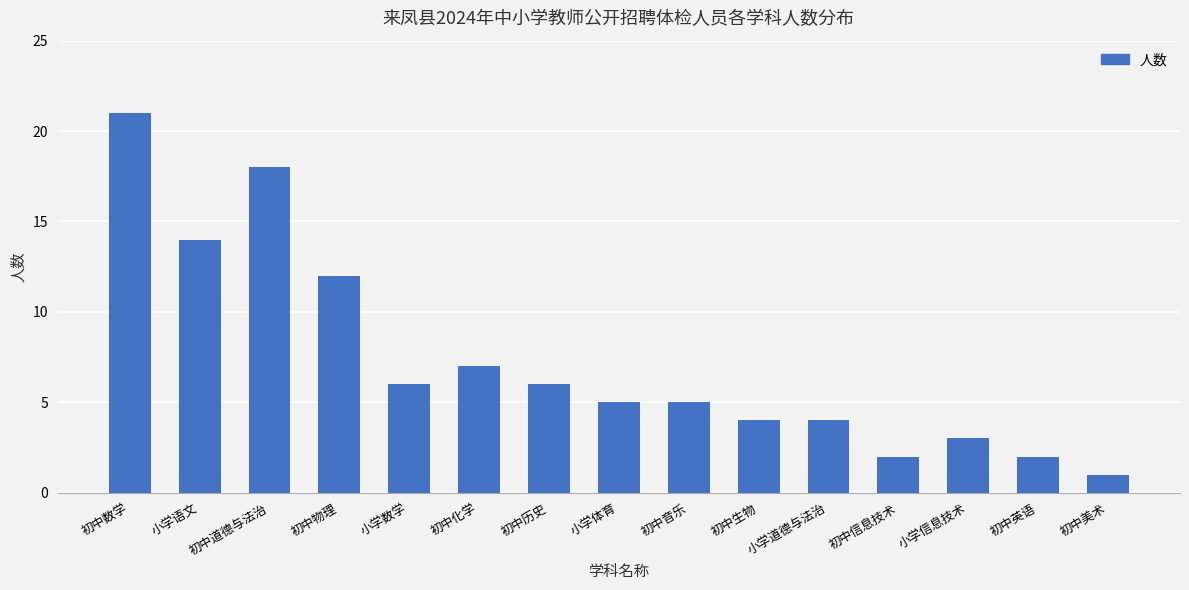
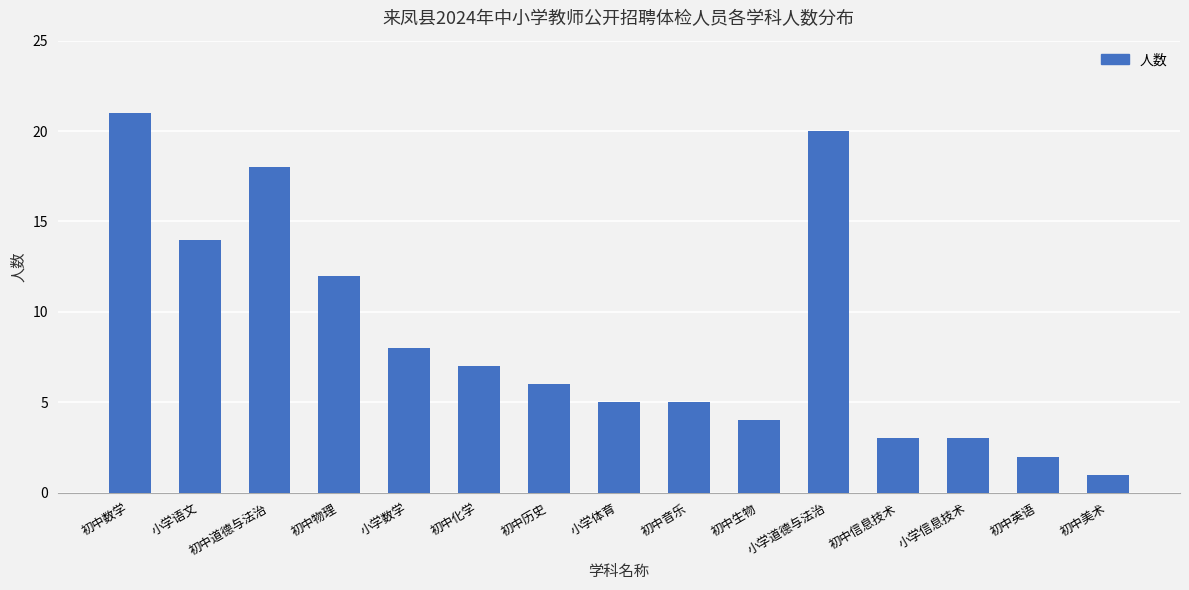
  {
    "初中数学": 21,
    "小学语文": 14,
    "初中道德与法治": 18,
    "初中物理": 12,
-   "小学数学": 6,
+   "小学数学": 8,
    "初中化学": 7,
    "初中历史": 6,
    "小学体育": 5,
    "初中音乐": 5,
    "初中生物": 4,
-   "小学道德与法治": 4,
-   "初中信息技术": 2,
+   "小学道德与法治": 20,
+   "初中信息技术": 3,
    "小学信息技术": 3,
    "初中英语": 2,
    "初中美术": 1
  }
